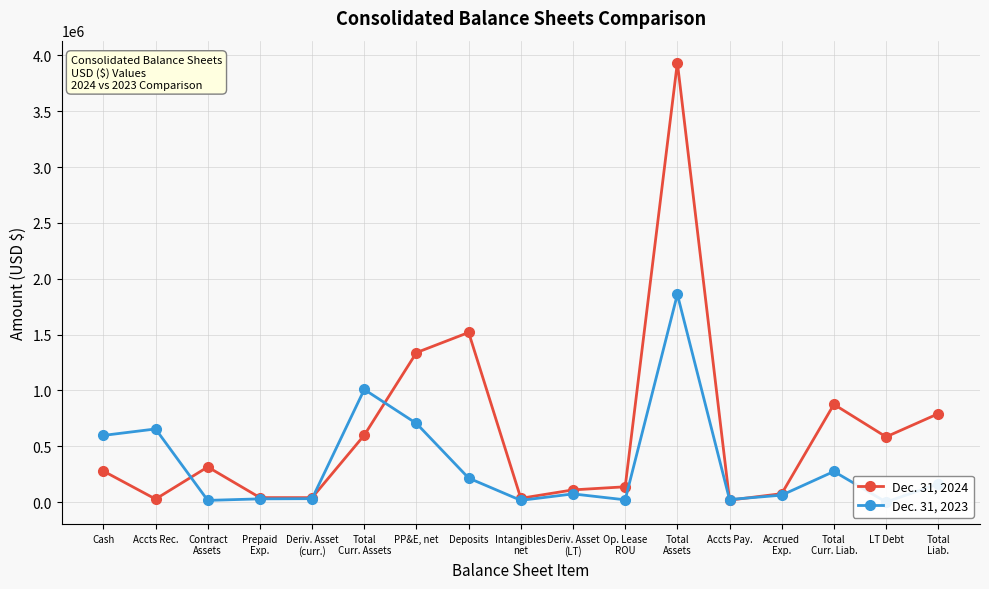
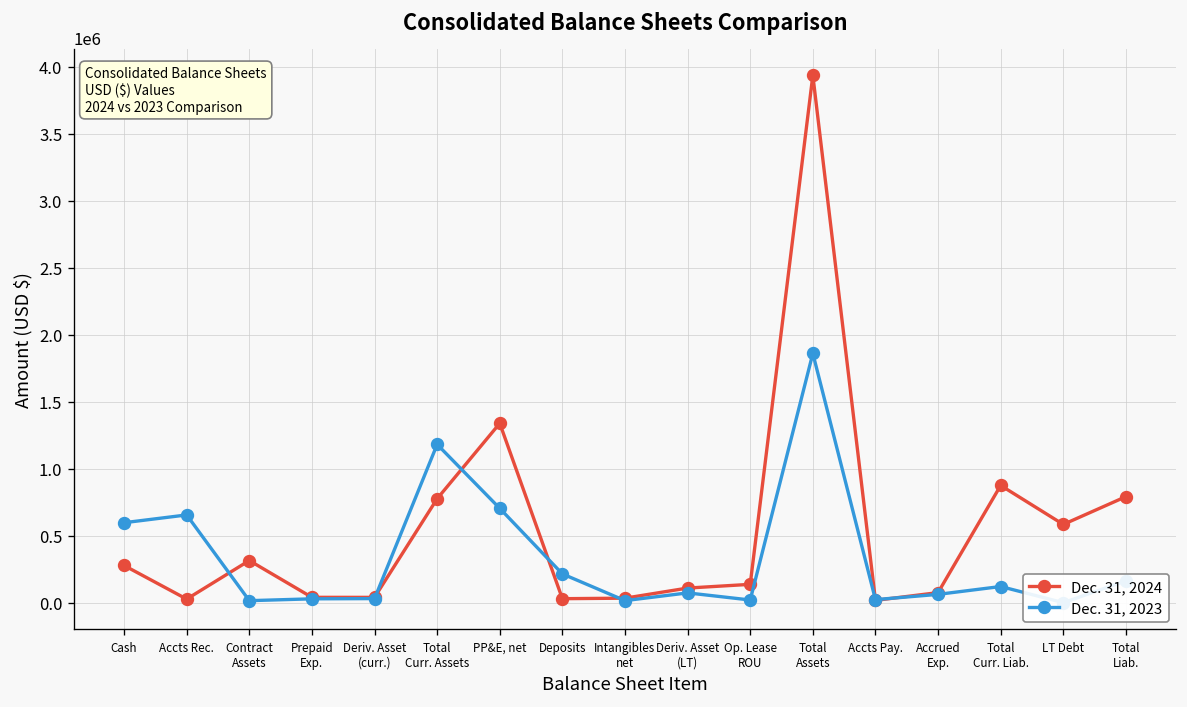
  {
    "Dec. 31, 2024": {
      "Cash": 280000,
      "Accts Rec.": 30000,
      "Contract Assets": 310000,
-     "Total Curr. Assets": 600000,
+     "Total Curr. Assets": 780000,
      "PP&E, net": 1340000,
-     "Deposits": 1520000,
+     "Deposits": 30000,
      "Deriv. Asset (LT)": 110000,
      "Op. Lease ROU": 140000,
      "Total Assets": 3940000,
      "Total Curr. Liab.": 880000,
      "LT Debt": 580000,
      "Total Liab.": 790000
    },
    "Dec. 31, 2023": {
      "Cash": 600000,
      "Accts Rec.": 660000,
      "Contract Assets": 20000,
-     "Total Curr. Assets": 1010000,
+     "Total Curr. Assets": 1180000,
      "PP&E, net": 700000,
      "Deposits": 220000,
      "Deriv. Asset (LT)": 70000,
      "Op. Lease ROU": 20000,
      "Total Assets": 1860000,
-     "Total Curr. Liab.": 270000
+     "Total Curr. Liab.": 120000
    }
  }
